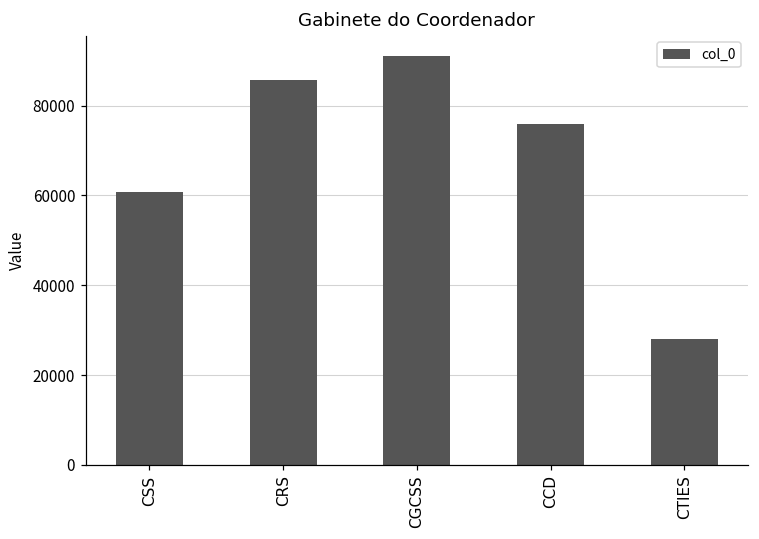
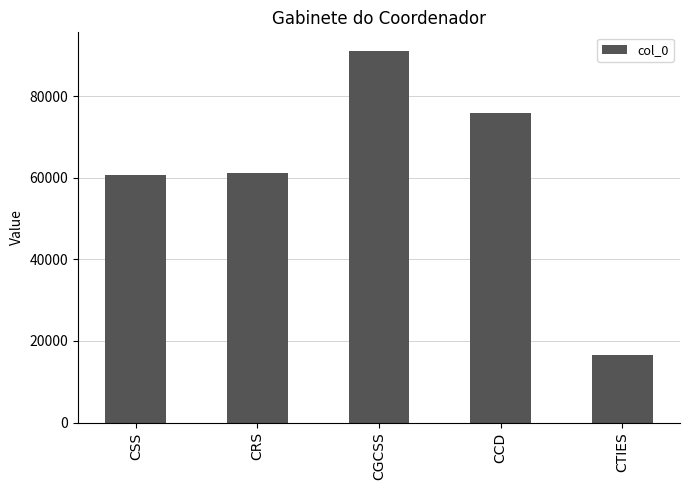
  {
    "CSS": 61000,
-   "CRS": 86000,
+   "CRS": 61000,
    "CGCSS": 91000,
    "CCD": 76000,
-   "CTIES": 28000
+   "CTIES": 17000
  }
